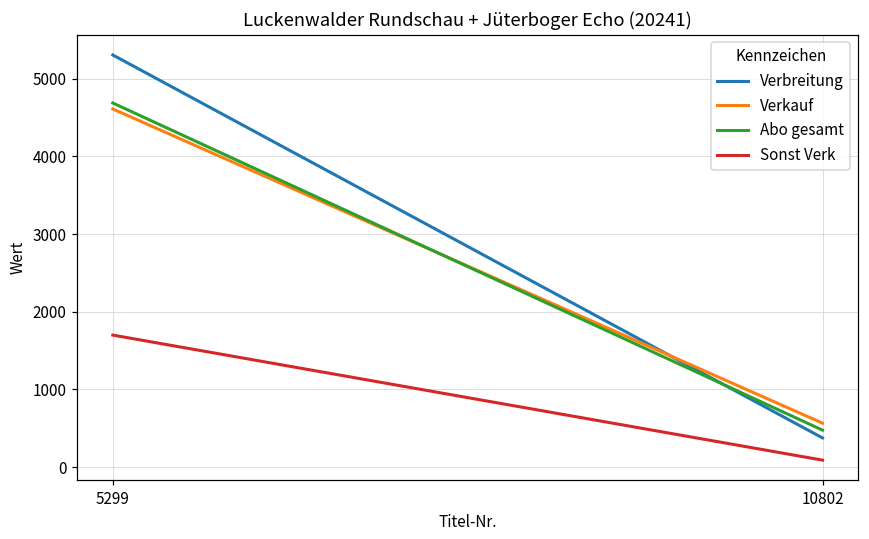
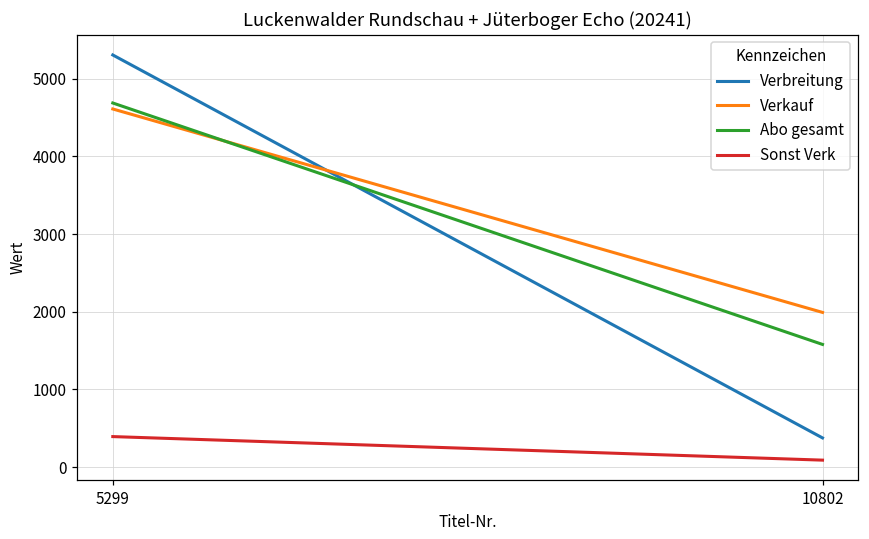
  {
    "Verbreitung": {
      "5299": 5300,
      "10802": 400
    },
    "Verkauf": {
      "5299": 4600,
-     "10802": 600
+     "10802": 2000
    },
    "Abo gesamt": {
      "5299": 4700,
-     "10802": 500
+     "10802": 1600
    },
    "Sonst Verk": {
-     "5299": 1700,
+     "5299": 400,
      "10802": 100
    }
  }
